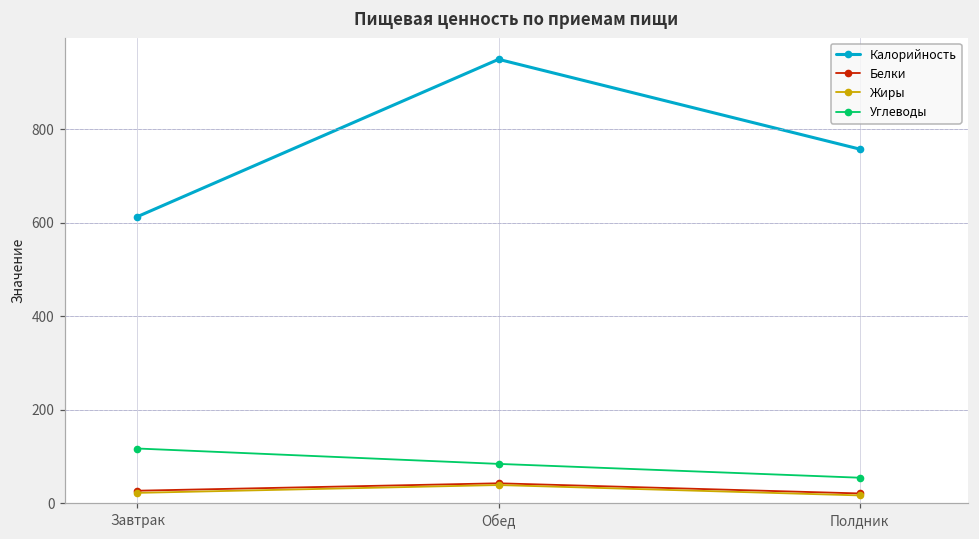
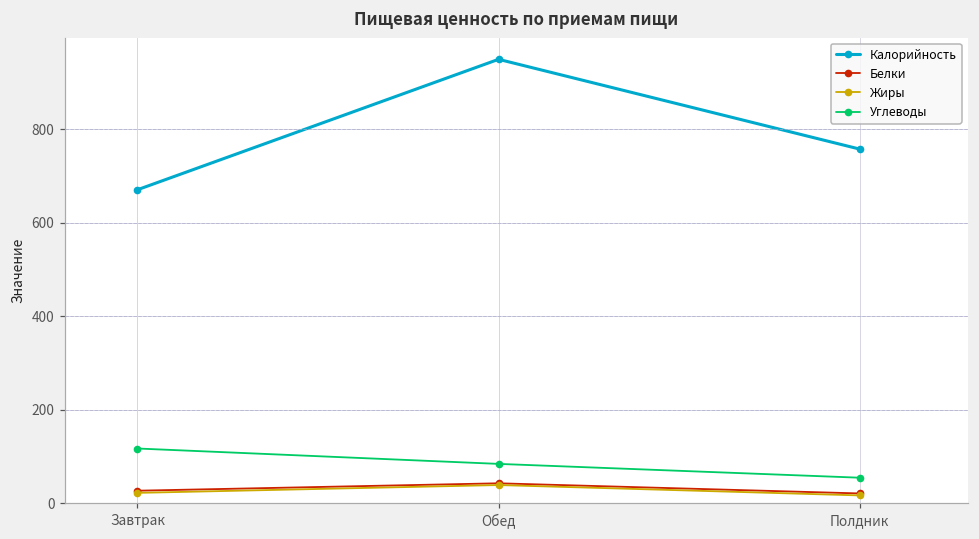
  {
    "Калорийность": {
-     "Завтрак": 610,
+     "Завтрак": 670,
      "Обед": 950,
      "Полдник": 760
    },
    "Углеводы": {
      "Завтрак": 120,
      "Обед": 80,
      "Полдник": 50
    }
  }
